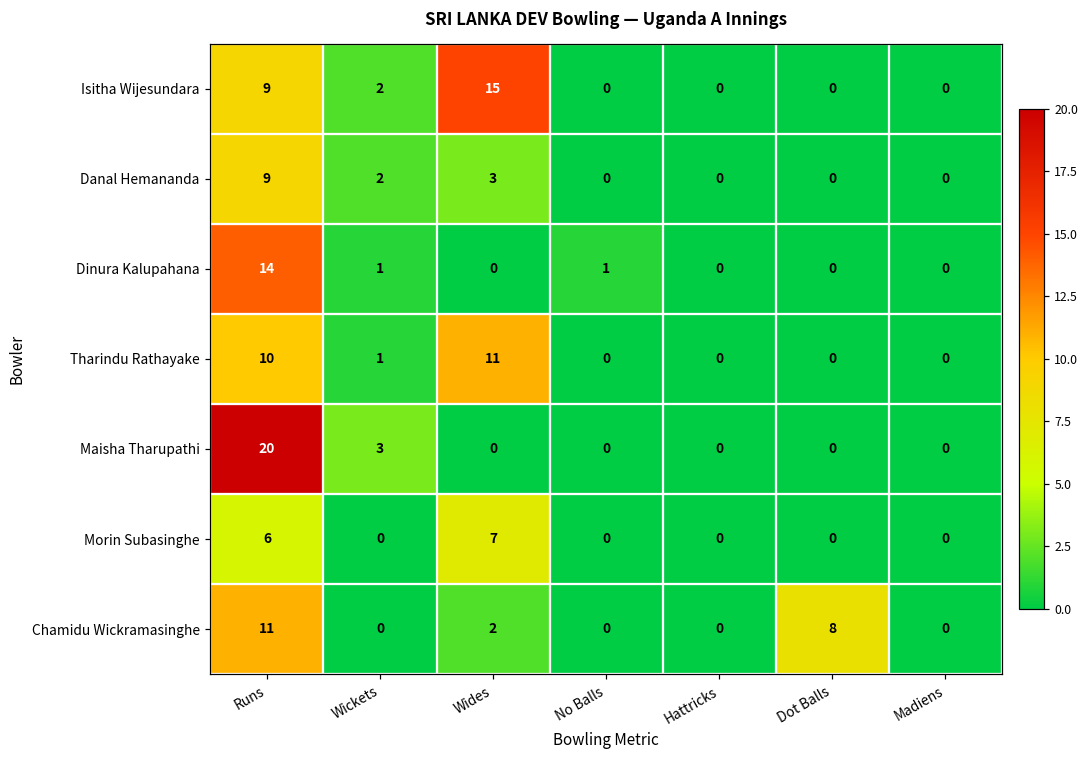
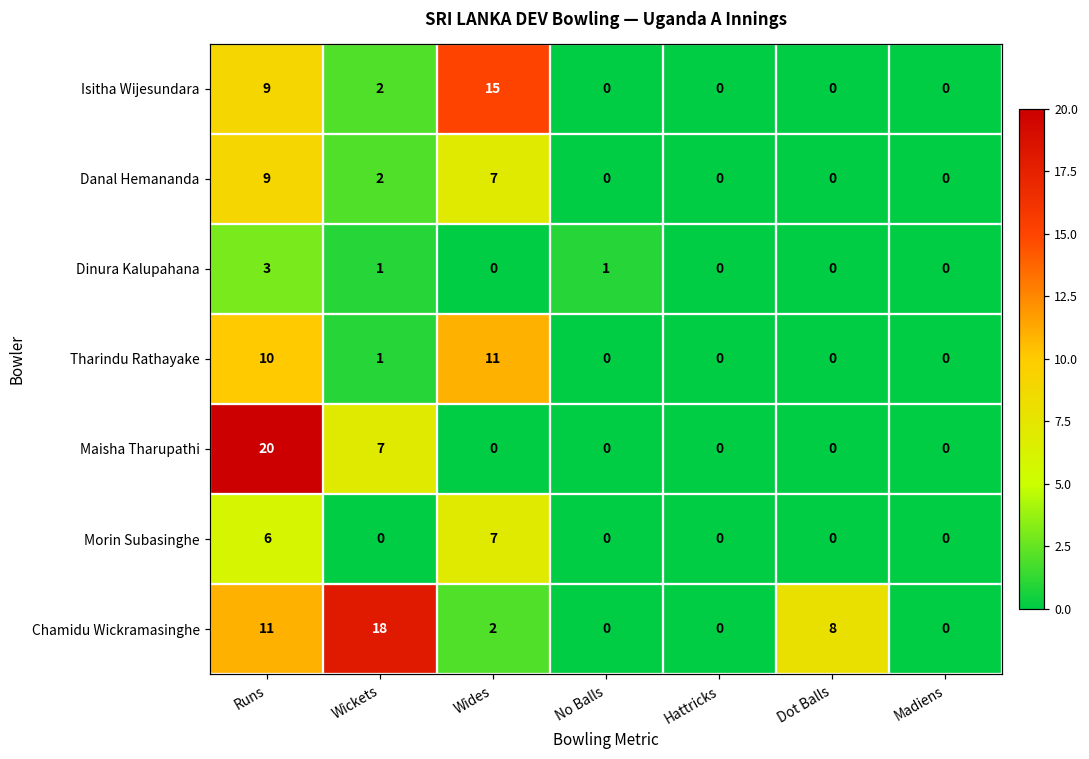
  {
    "Isitha Wijesundara": {
      "Runs": 9,
      "Wickets": 2,
      "Wides": 15,
      "No Balls": 0,
      "Hattricks": 0,
      "Dot Balls": 0,
      "Madiens": 0
    },
    "Danal Hemananda": {
      "Runs": 9,
      "Wickets": 2,
-     "Wides": 3,
+     "Wides": 7,
      "No Balls": 0,
      "Hattricks": 0,
      "Dot Balls": 0,
      "Madiens": 0
    },
    "Dinura Kalupahana": {
-     "Runs": 14,
+     "Runs": 3,
      "Wickets": 1,
      "Wides": 0,
      "No Balls": 1,
      "Hattricks": 0,
      "Dot Balls": 0,
      "Madiens": 0
    },
    "Tharindu Rathayake": {
      "Runs": 10,
      "Wickets": 1,
      "Wides": 11,
      "No Balls": 0,
      "Hattricks": 0,
      "Dot Balls": 0,
      "Madiens": 0
    },
    "Maisha Tharupathi": {
      "Runs": 20,
-     "Wickets": 3,
+     "Wickets": 7,
      "Wides": 0,
      "No Balls": 0,
      "Hattricks": 0,
      "Dot Balls": 0,
      "Madiens": 0
    },
    "Morin Subasinghe": {
      "Runs": 6,
      "Wickets": 0,
      "Wides": 7,
      "No Balls": 0,
      "Hattricks": 0,
      "Dot Balls": 0,
      "Madiens": 0
    },
    "Chamidu Wickramasinghe": {
      "Runs": 11,
-     "Wickets": 0,
+     "Wickets": 18,
      "Wides": 2,
      "No Balls": 0,
      "Hattricks": 0,
      "Dot Balls": 8,
      "Madiens": 0
    }
  }
